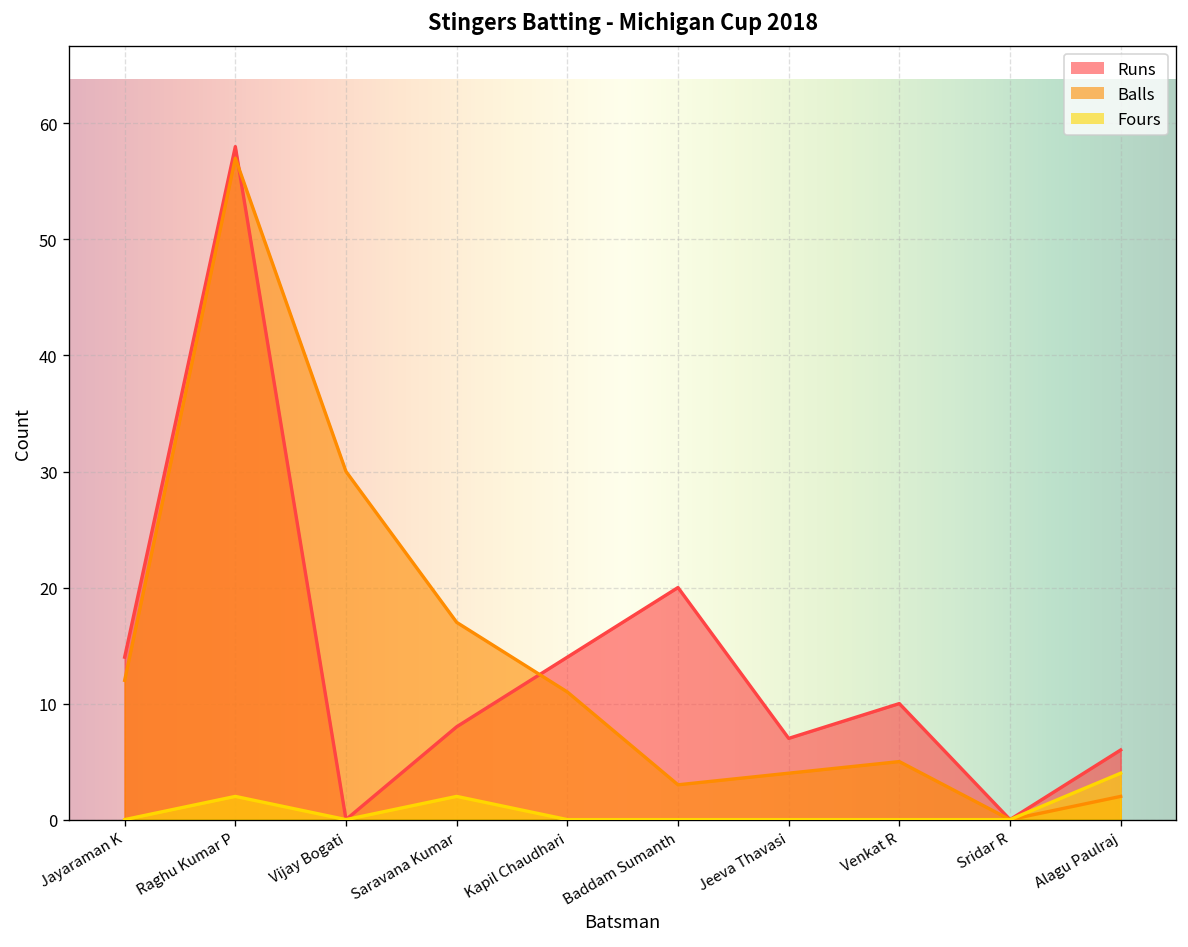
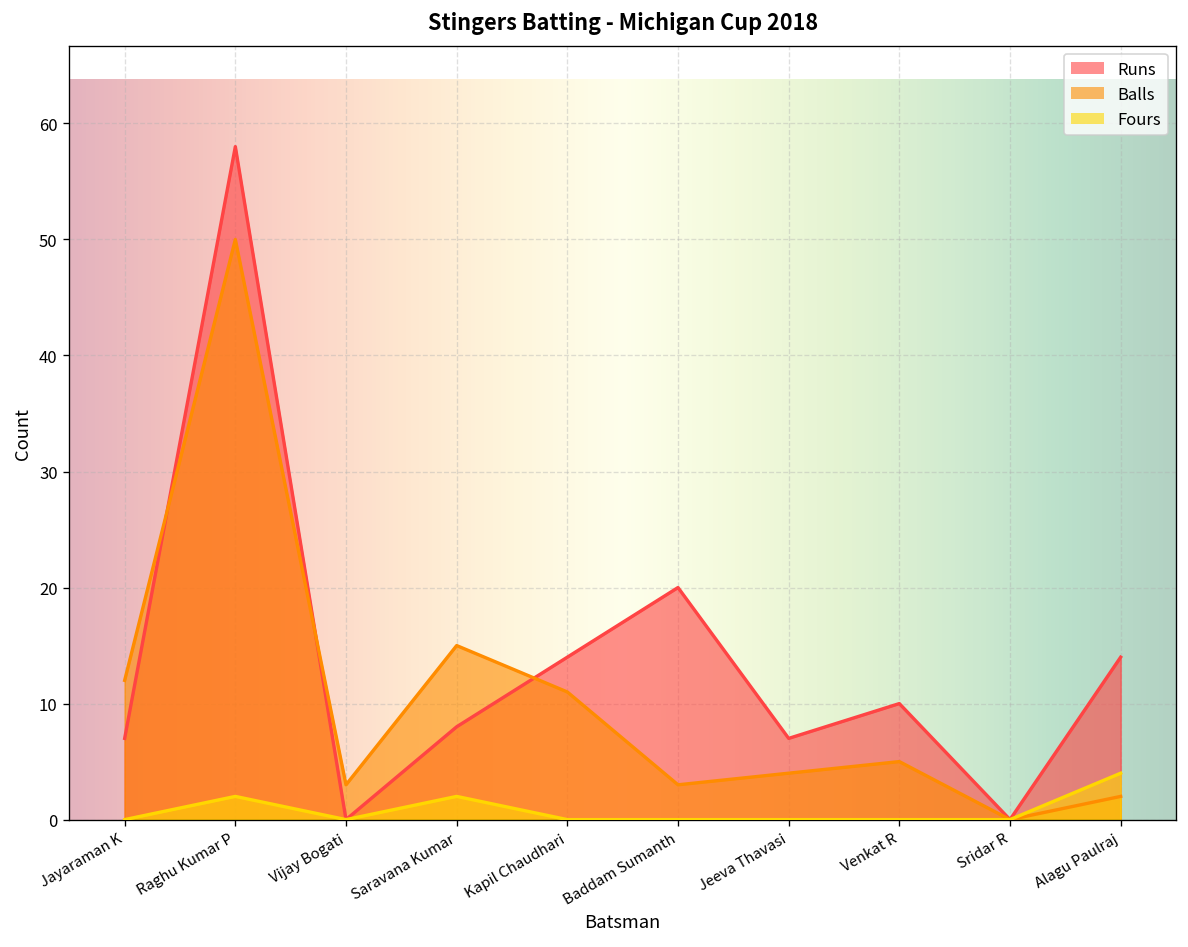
  {
    "Runs": {
-     "Jayaraman K": 14,
+     "Jayaraman K": 7,
      "Raghu Kumar P": 58,
      "Saravana Kumar": 8,
      "Kapil Chaudhari": 14,
      "Baddam Sumanth": 20,
      "Jeeva Thavasi": 7,
      "Venkat R": 10,
-     "Alagu Paulraj": 6
+     "Alagu Paulraj": 14
    },
    "Balls": {
      "Jayaraman K": 12,
-     "Raghu Kumar P": 57,
-     "Vijay Bogati": 30,
-     "Saravana Kumar": 17,
+     "Raghu Kumar P": 50,
+     "Vijay Bogati": 3,
+     "Saravana Kumar": 15,
      "Kapil Chaudhari": 11,
      "Baddam Sumanth": 3,
      "Jeeva Thavasi": 4,
      "Venkat R": 5,
      "Alagu Paulraj": 2
    },
    "Fours": {
      "Jayaraman K": 0,
      "Raghu Kumar P": 2,
      "Saravana Kumar": 2,
      "Kapil Chaudhari": 0,
      "Baddam Sumanth": 0,
      "Jeeva Thavasi": 0,
      "Venkat R": 0,
      "Alagu Paulraj": 4
    }
  }
